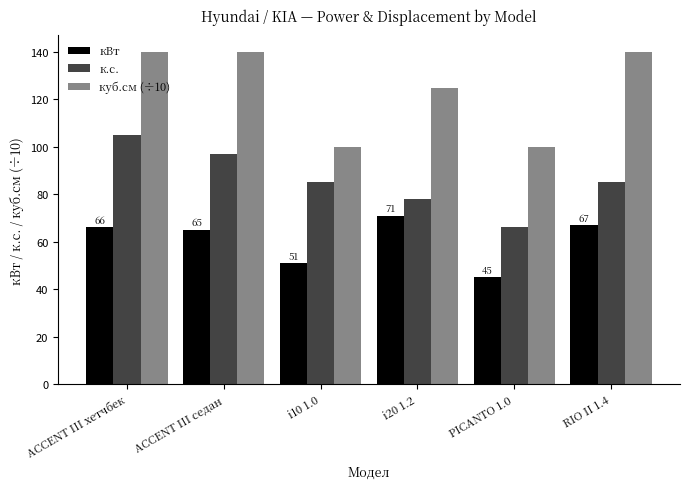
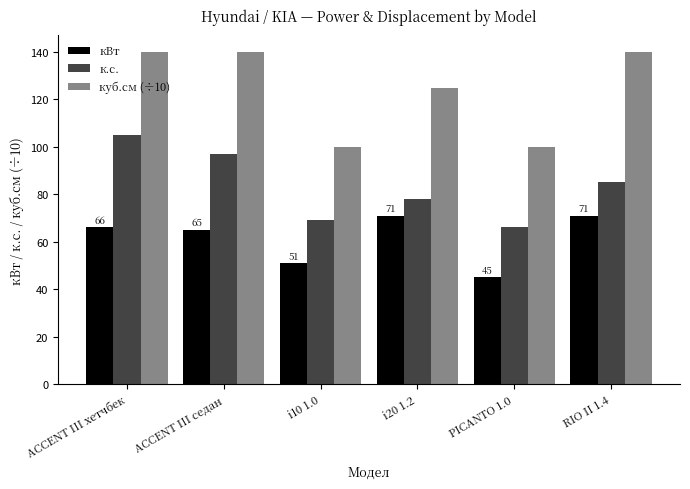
  {
    "кВт": {
      "ACCENT III хетчбек": 66,
      "ACCENT III седан": 65,
      "i10 1.0": 51,
      "i20 1.2": 71,
      "PICANTO 1.0": 45,
-     "RIO II 1.4": 67
+     "RIO II 1.4": 71
    },
    "к.с.": {
      "ACCENT III хетчбек": 105,
      "ACCENT III седан": 97,
-     "i10 1.0": 85,
+     "i10 1.0": 69,
      "i20 1.2": 78,
      "PICANTO 1.0": 66,
      "RIO II 1.4": 85
    },
    "куб.см (÷10)": {
      "ACCENT III хетчбек": 140,
      "ACCENT III седан": 140,
      "i10 1.0": 100,
      "i20 1.2": 125,
      "PICANTO 1.0": 100,
      "RIO II 1.4": 140
    }
  }
